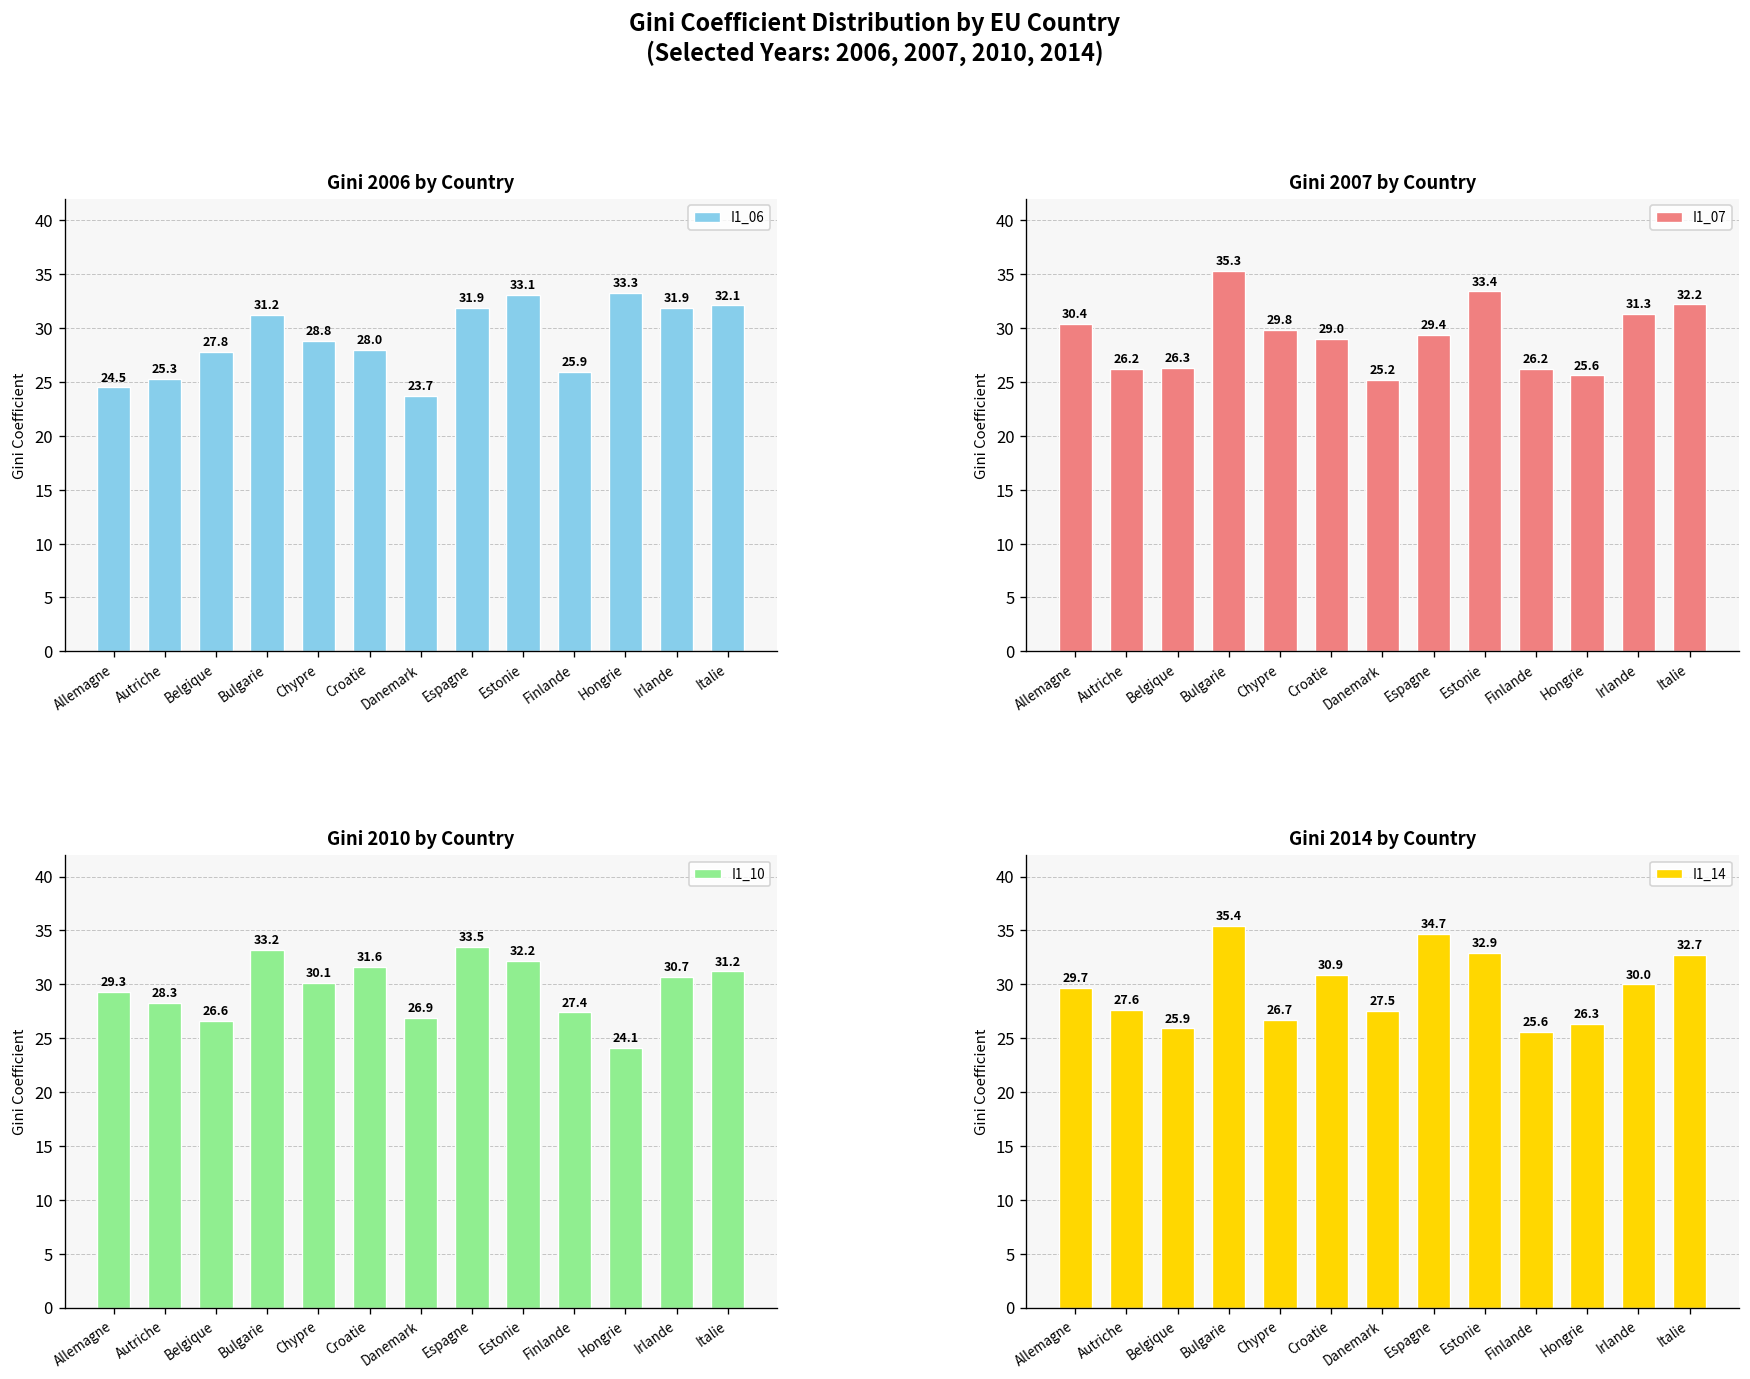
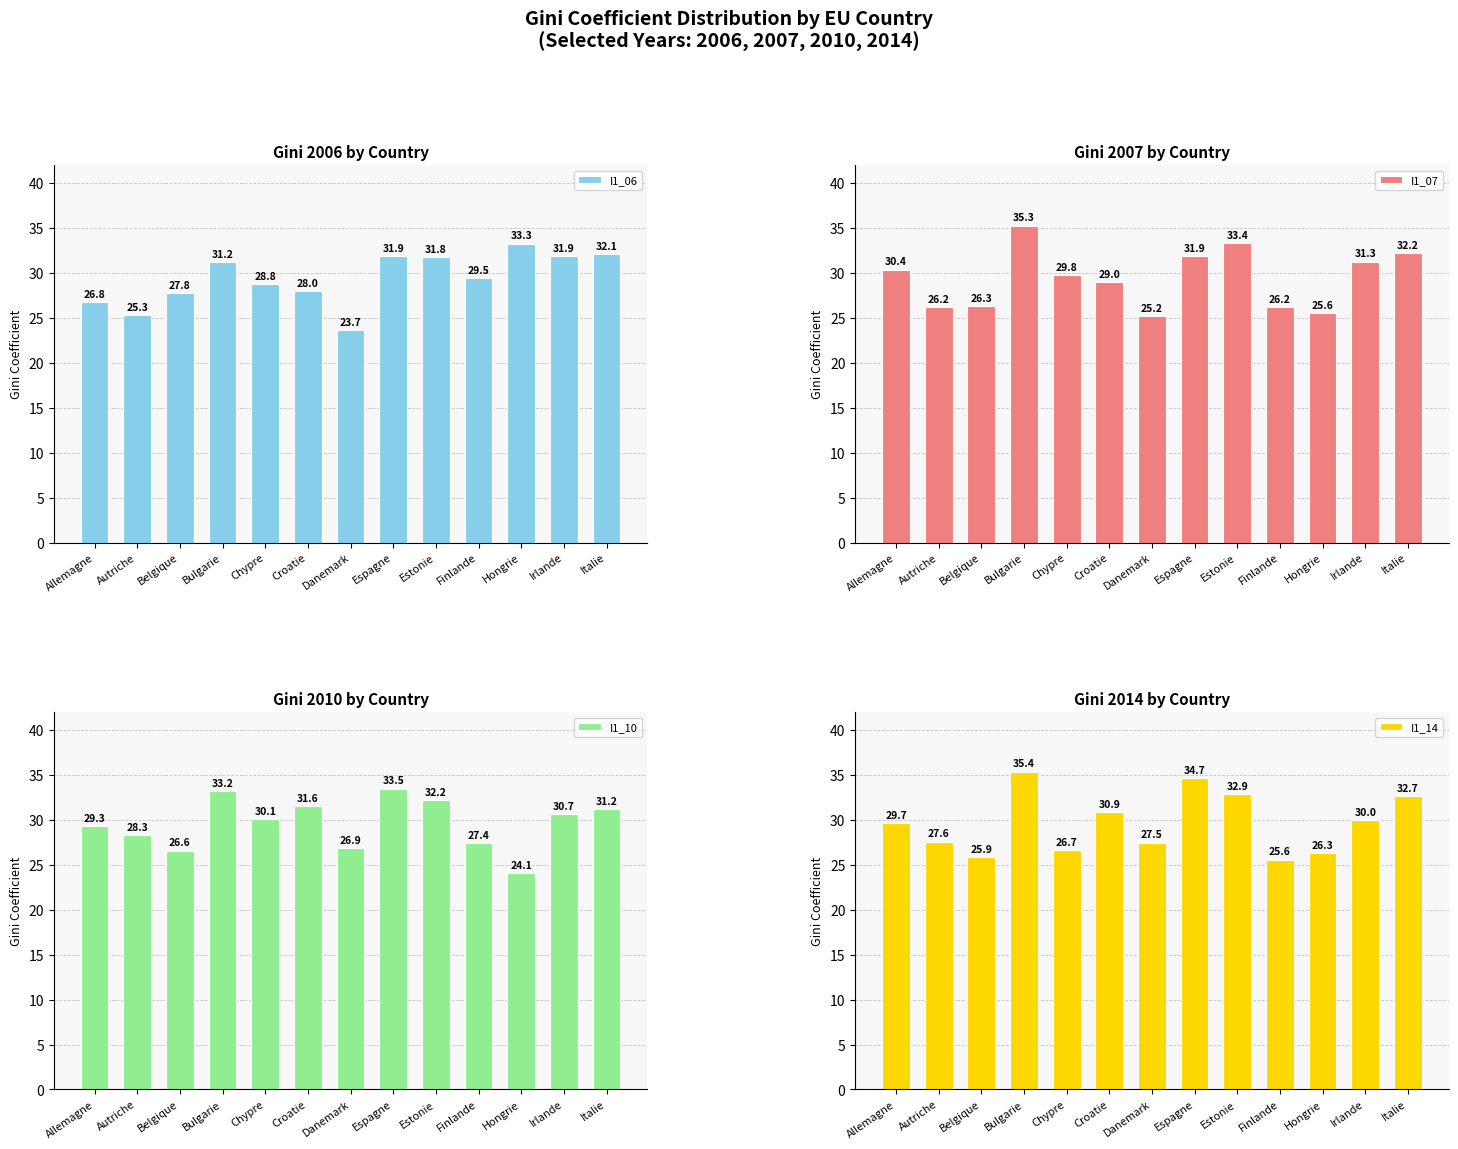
  {
    "Gini 2006 by Country": {
-     "Allemagne": 24.5,
+     "Allemagne": 26.8,
      "Autriche": 25.3,
      "Belgique": 27.8,
      "Bulgarie": 31.2,
      "Chypre": 28.8,
      "Croatie": 28.0,
      "Danemark": 23.7,
      "Espagne": 31.9,
-     "Estonie": 33.1,
-     "Finlande": 25.9,
+     "Estonie": 31.8,
+     "Finlande": 29.5,
      "Hongrie": 33.3,
      "Irlande": 31.9,
      "Italie": 32.1
    },
    "Gini 2007 by Country": {
      "Allemagne": 30.4,
      "Autriche": 26.2,
      "Belgique": 26.3,
      "Bulgarie": 35.3,
      "Chypre": 29.8,
      "Croatie": 29.0,
      "Danemark": 25.2,
-     "Espagne": 29.4,
+     "Espagne": 31.9,
      "Estonie": 33.4,
      "Finlande": 26.2,
      "Hongrie": 25.6,
      "Irlande": 31.3,
      "Italie": 32.2
    },
    "Gini 2010 by Country": {
      "Allemagne": 29.3,
      "Autriche": 28.3,
      "Belgique": 26.6,
      "Bulgarie": 33.2,
      "Chypre": 30.1,
      "Croatie": 31.6,
      "Danemark": 26.9,
      "Espagne": 33.5,
      "Estonie": 32.2,
      "Finlande": 27.4,
      "Hongrie": 24.1,
      "Irlande": 30.7,
      "Italie": 31.2
    },
    "Gini 2014 by Country": {
      "Allemagne": 29.7,
      "Autriche": 27.6,
      "Belgique": 25.9,
      "Bulgarie": 35.4,
      "Chypre": 26.7,
      "Croatie": 30.9,
      "Danemark": 27.5,
      "Espagne": 34.7,
      "Estonie": 32.9,
      "Finlande": 25.6,
      "Hongrie": 26.3,
      "Irlande": 30.0,
      "Italie": 32.7
    }
  }
